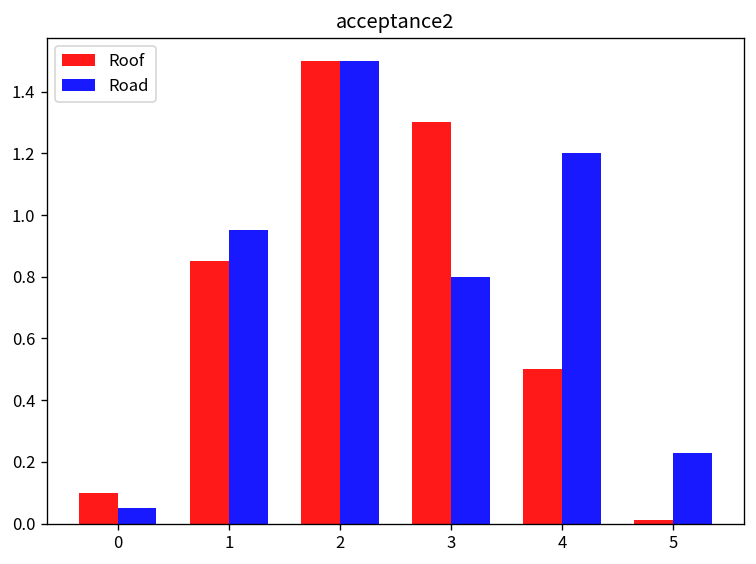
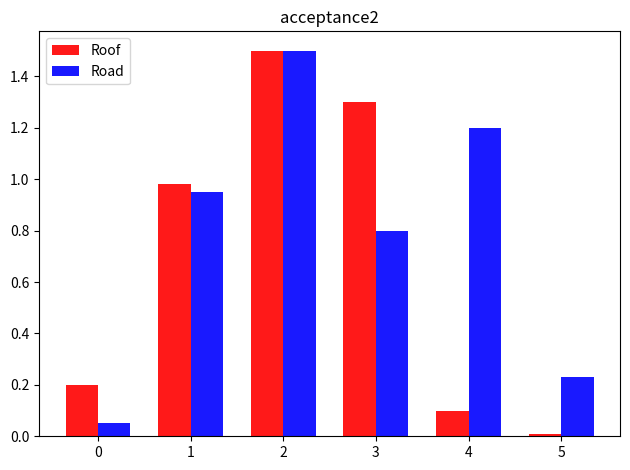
  {
    "Roof": {
-     "0": 0.1,
-     "1": 0.85,
+     "0": 0.2,
+     "1": 0.98,
      "2": 1.50,
      "3": 1.30,
-     "4": 0.5,
+     "4": 0.1,
      "5": 0.01
    },
    "Road": {
      "0": 0.05,
      "1": 0.95,
      "2": 1.50,
      "3": 0.80,
      "4": 1.20,
      "5": 0.23
    }
  }
